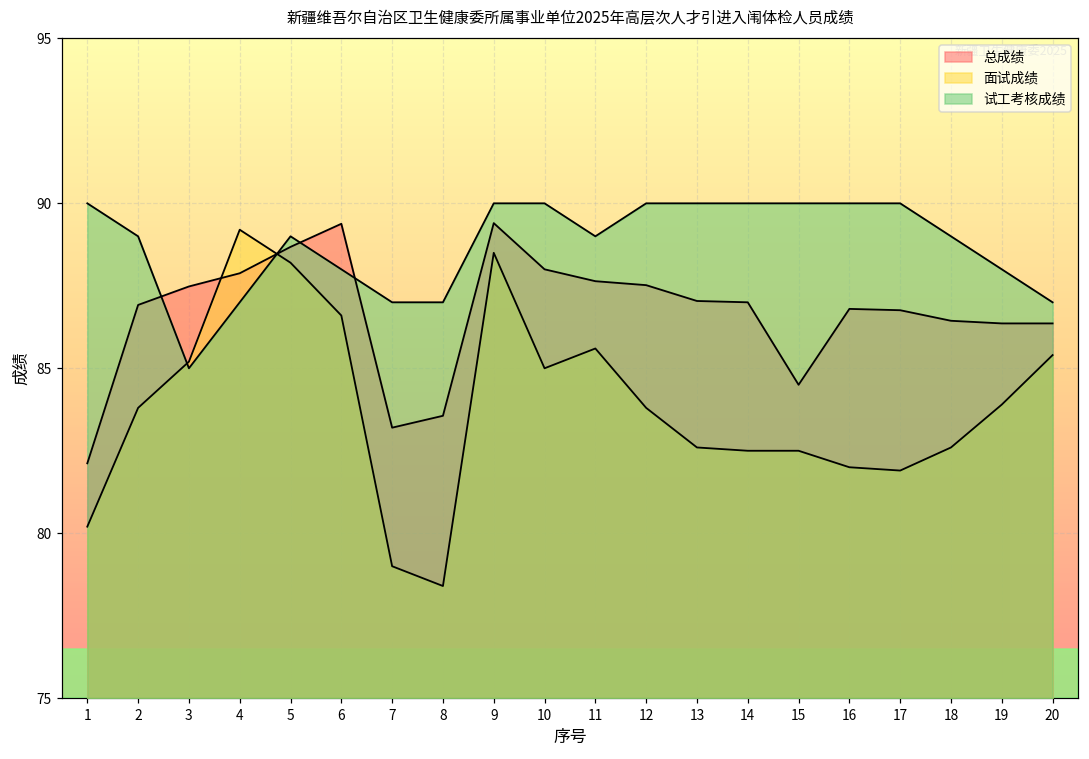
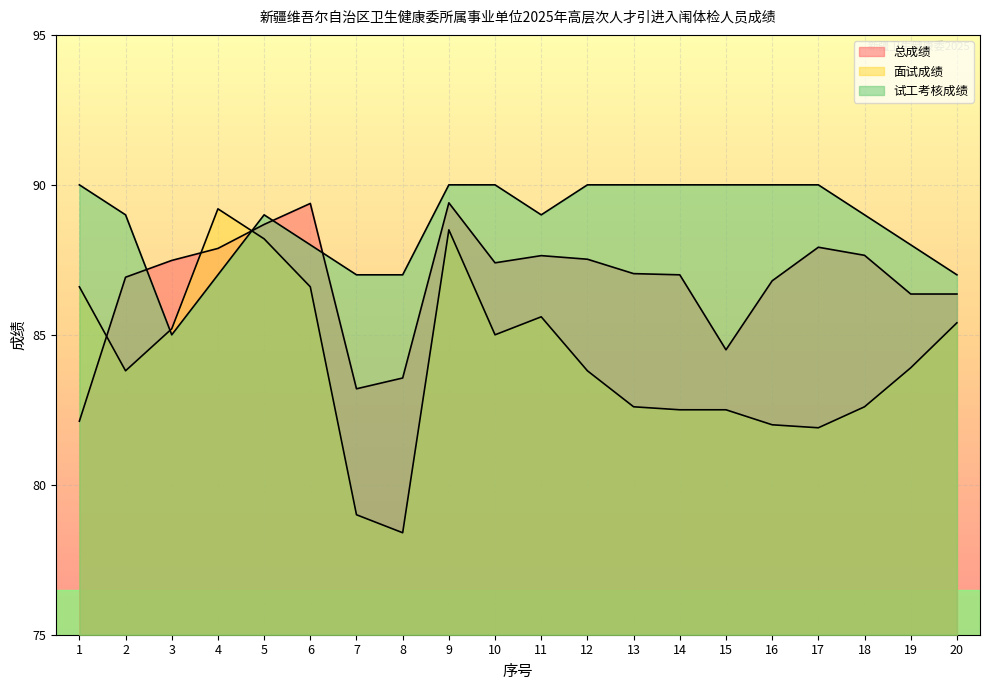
  {
    "总成绩": {
      "1": 82.1,
      "2": 86.9,
      "3": 87.5,
      "4": 87.9,
      "5": 88.7,
      "6": 89.4,
      "7": 83.2,
      "8": 83.6,
      "9": 89.4,
-     "10": 88.0,
+     "10": 87.4,
      "11": 87.6,
      "12": 87.5,
      "13": 87.0,
      "14": 87.0,
      "15": 84.5,
      "16": 86.8,
-     "17": 86.8,
-     "18": 86.4,
+     "17": 87.9,
+     "18": 87.7,
      "19": 86.4,
      "20": 86.4
    },
    "面试成绩": {
-     "1": 80.2,
+     "1": 86.6,
      "2": 83.8,
      "3": 85.2,
      "4": 89.2,
      "5": 88.2,
      "6": 86.6,
      "7": 79.0,
      "8": 78.4,
      "9": 88.5,
      "10": 85.0,
      "11": 85.6,
      "12": 83.8,
      "13": 82.6,
      "14": 82.5,
      "15": 82.5,
      "16": 82.0,
      "17": 81.9,
      "18": 82.6,
      "19": 83.9,
      "20": 85.4
    },
    "试工考核成绩": {
      "1": 90.0,
      "2": 89.0,
      "3": 85.0,
      "4": 87.0,
      "5": 89.0,
      "6": 88.0,
      "7": 87.0,
      "8": 87.0,
      "9": 90.0,
      "10": 90.0,
      "11": 89.0,
      "12": 90.0,
      "13": 90.0,
      "14": 90.0,
      "15": 90.0,
      "16": 90.0,
      "17": 90.0,
      "18": 89.0,
      "19": 88.0,
      "20": 87.0
    }
  }
